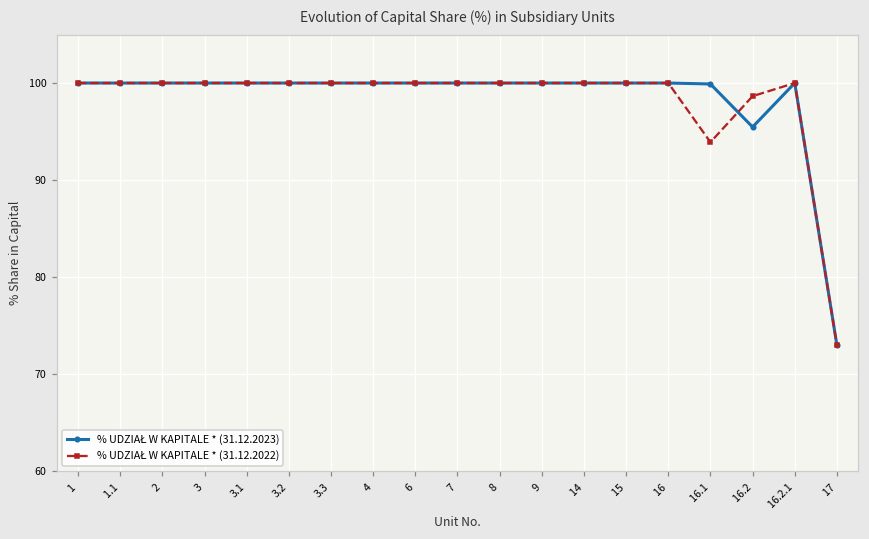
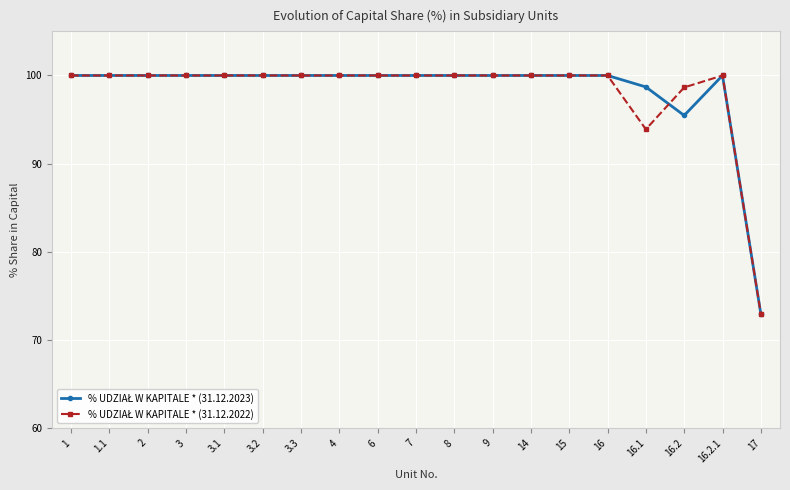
  {
    "% UDZIAŁ W KAPITALE * (31.12.2023)": {
-     "16.1": 100,
+     "16.1": 99,
      "16.2": 95
    },
    "% UDZIAŁ W KAPITALE * (31.12.2022)": {
      "16.1": 94,
      "16.2": 99
    }
  }
